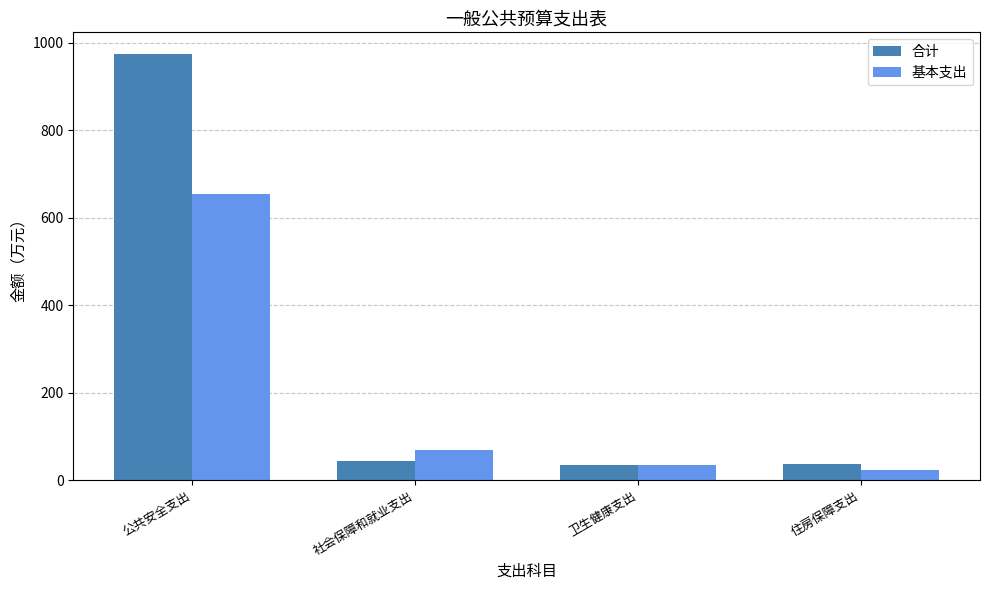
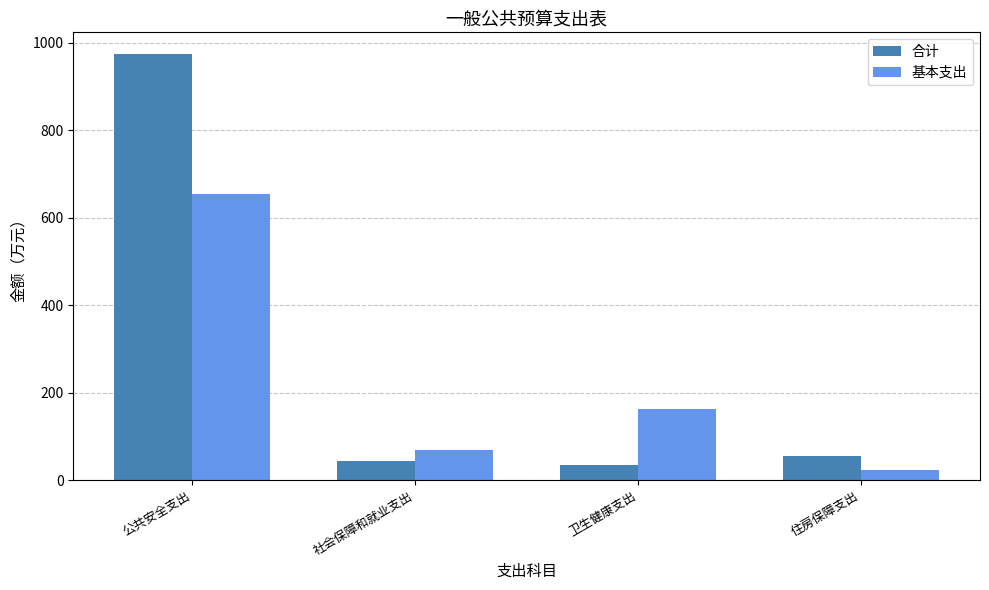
  {
    "合计": {
      "公共安全支出": 970,
      "社会保障和就业支出": 40,
      "卫生健康支出": 40,
-     "住房保障支出": 40
+     "住房保障支出": 60
    },
    "基本支出": {
      "公共安全支出": 650,
      "社会保障和就业支出": 70,
-     "卫生健康支出": 40,
+     "卫生健康支出": 160,
      "住房保障支出": 20
    }
  }
